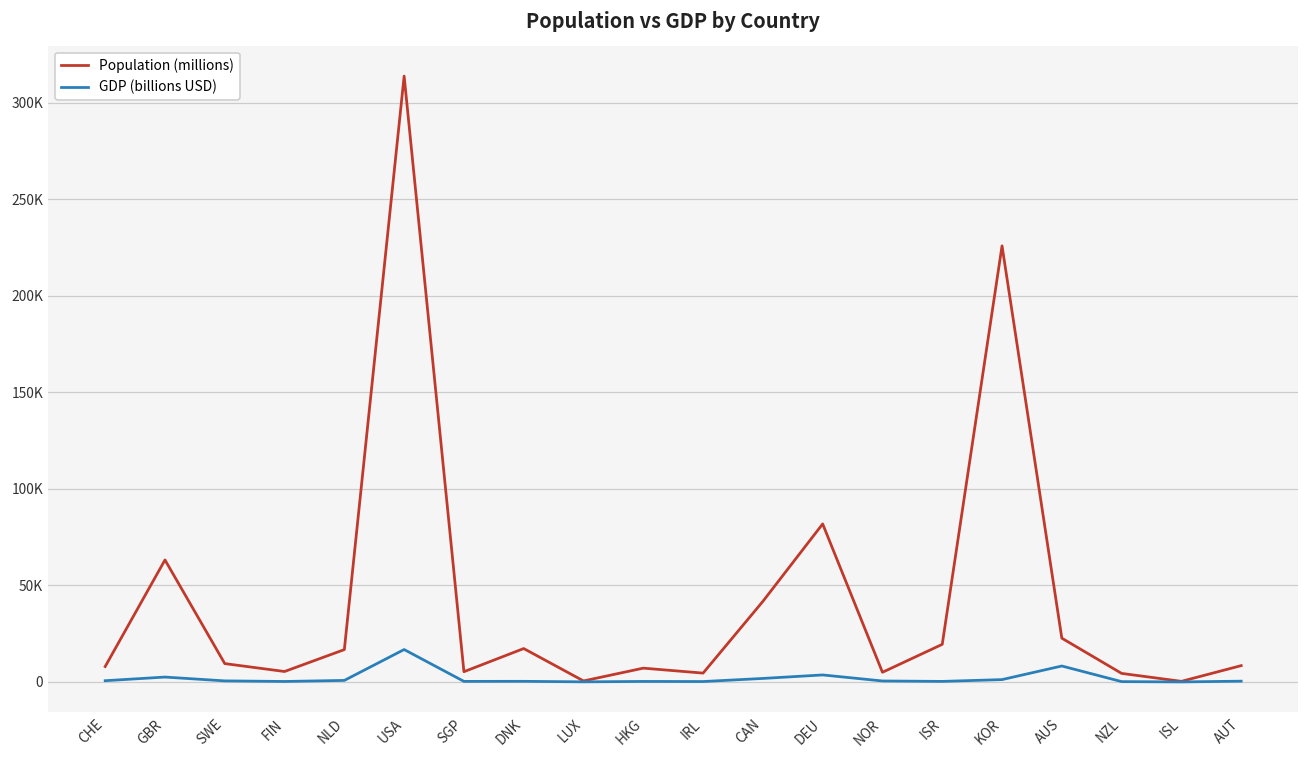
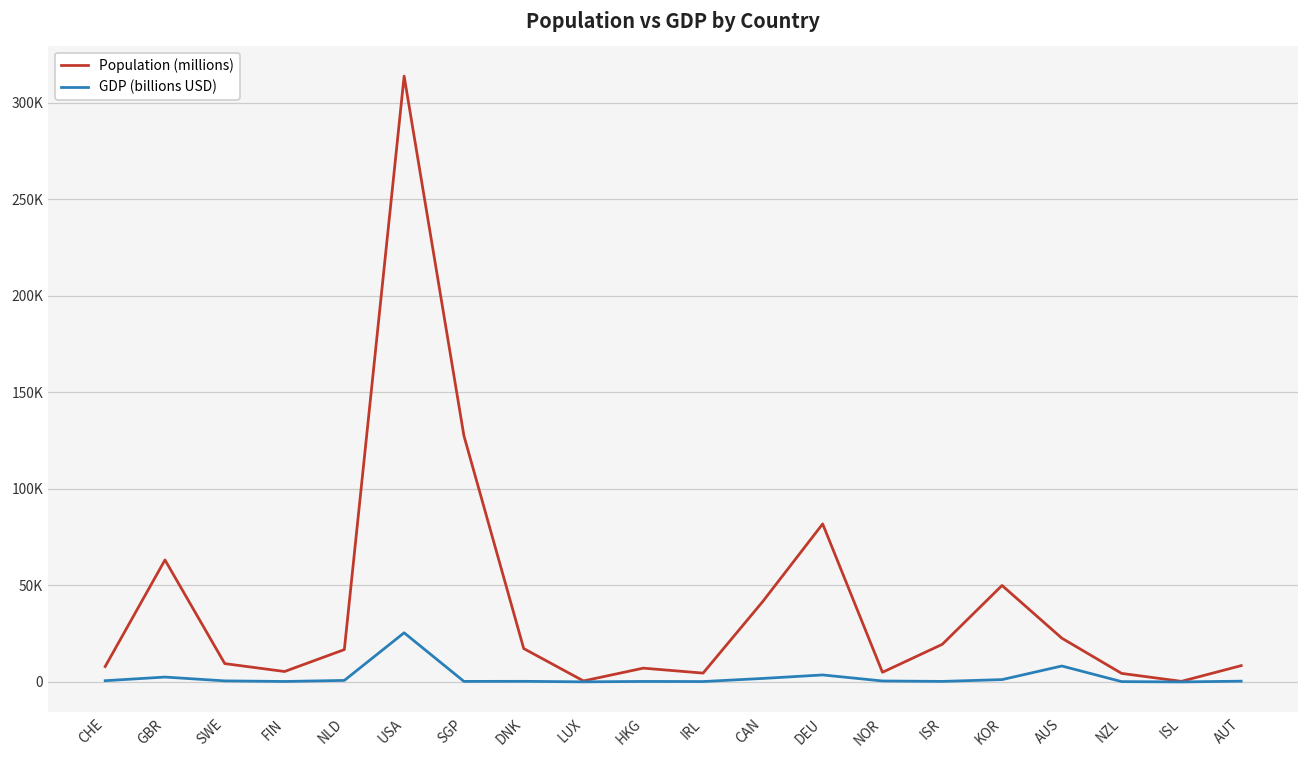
  {
    "Population (millions)": {
      "CHE": 8000,
      "GBR": 63000,
      "SWE": 10000,
      "FIN": 5000,
      "NLD": 17000,
      "USA": 314000,
-     "SGP": 5000,
+     "SGP": 128000,
      "DNK": 17000,
      "HKG": 7000,
      "IRL": 5000,
      "CAN": 42000,
      "DEU": 82000,
      "NOR": 5000,
      "ISR": 19000,
-     "KOR": 226000,
+     "KOR": 50000,
      "AUS": 23000,
      "NZL": 4000,
      "AUT": 8000
    },
    "GDP (billions USD)": {
      "CHE": 1000,
      "GBR": 3000,
      "SWE": 1000,
      "FIN": 0,
      "NLD": 1000,
-     "USA": 17000,
+     "USA": 25000,
      "SGP": 0,
      "DNK": 0,
      "HKG": 0,
      "IRL": 0,
      "CAN": 2000,
      "DEU": 4000,
      "NOR": 1000,
      "ISR": 0,
      "KOR": 1000,
      "AUS": 8000,
      "NZL": 0,
      "AUT": 0
    }
  }
